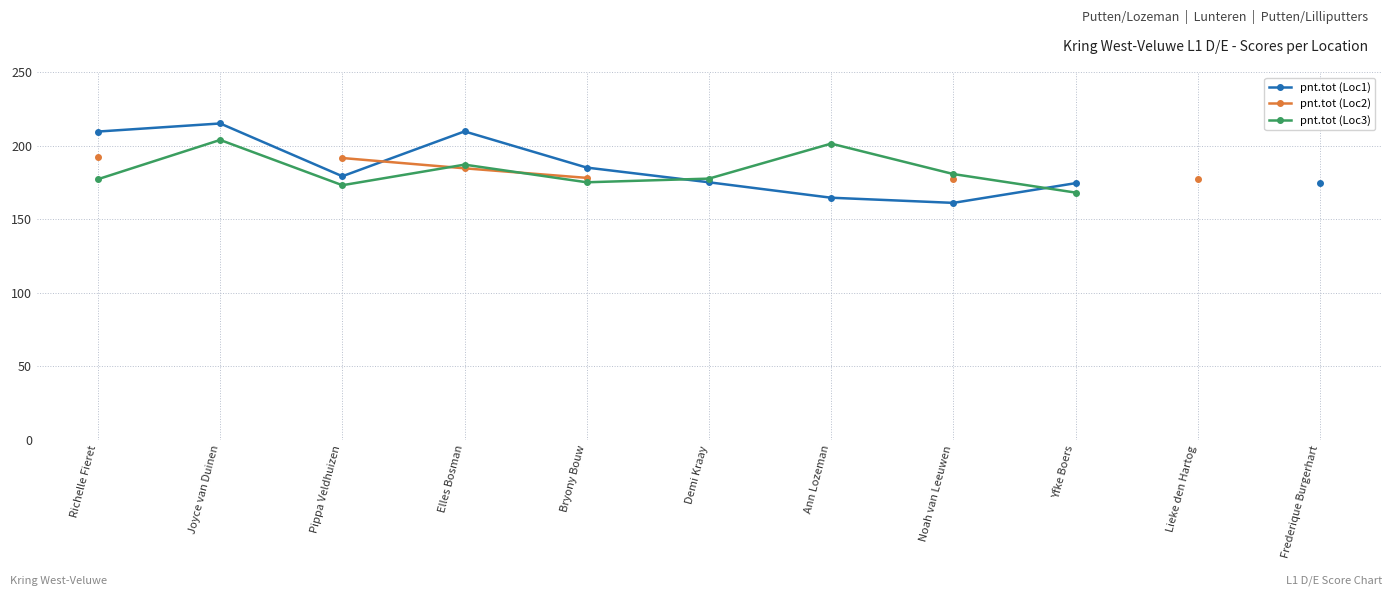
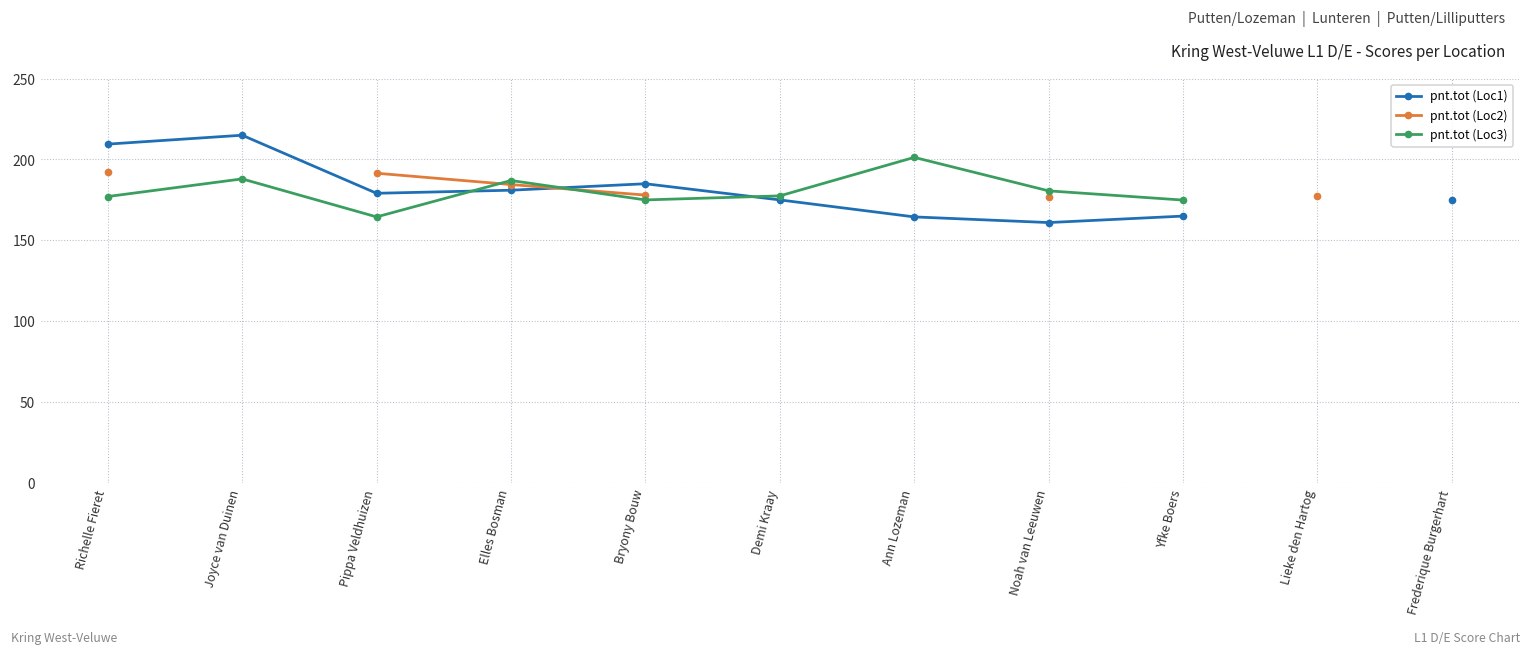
  {
    "pnt.tot (Loc1)": {
      "Richelle Fieret": 210,
      "Joyce van Duinen": 215,
      "Pippa Veldhuizen": 179,
-     "Elles Bosman": 210,
+     "Elles Bosman": 181,
      "Bryony Bouw": 185,
      "Demi Kraay": 175,
      "Ann Lozeman": 165,
      "Noah van Leeuwen": 161,
-     "Yfke Boers": 174,
+     "Yfke Boers": 165,
      "Frederique Burgerhart": 175
    },
    "pnt.tot (Loc2)": {
      "Richelle Fieret": 192,
      "Pippa Veldhuizen": 192,
      "Elles Bosman": 185,
      "Bryony Bouw": 178,
      "Noah van Leeuwen": 177,
      "Lieke den Hartog": 178
    },
    "pnt.tot (Loc3)": {
      "Richelle Fieret": 177,
-     "Joyce van Duinen": 204,
-     "Pippa Veldhuizen": 173,
+     "Joyce van Duinen": 188,
+     "Pippa Veldhuizen": 165,
      "Elles Bosman": 187,
      "Bryony Bouw": 175,
      "Demi Kraay": 178,
      "Ann Lozeman": 201,
      "Noah van Leeuwen": 181,
-     "Yfke Boers": 168
+     "Yfke Boers": 175
    }
  }
